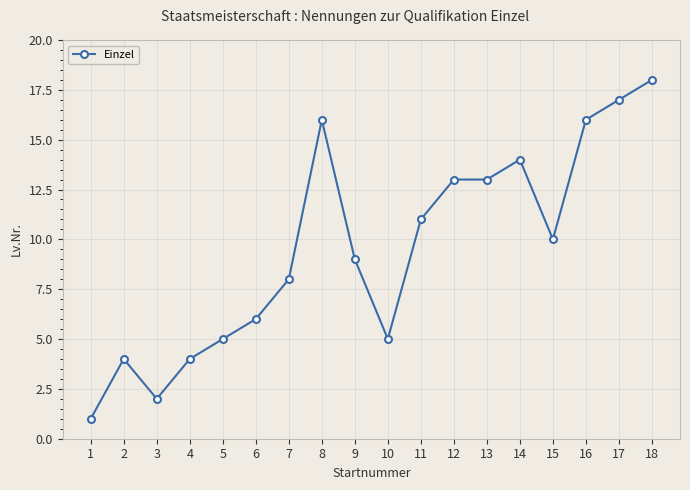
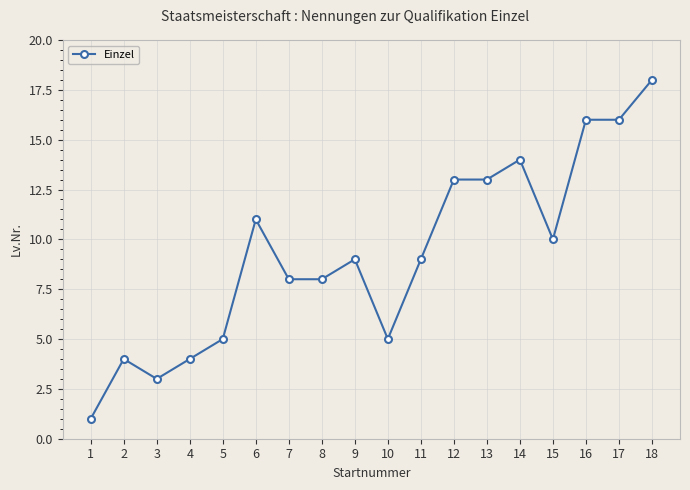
  {
    "1": 1,
    "2": 4,
-   "3": 2,
+   "3": 3,
    "4": 4,
    "5": 5,
-   "6": 6,
+   "6": 11,
    "7": 8,
-   "8": 16,
+   "8": 8,
    "9": 9,
    "10": 5,
-   "11": 11,
+   "11": 9,
    "12": 13,
    "13": 13,
    "14": 14,
    "15": 10,
    "16": 16,
-   "17": 17,
+   "17": 16,
    "18": 18
  }
